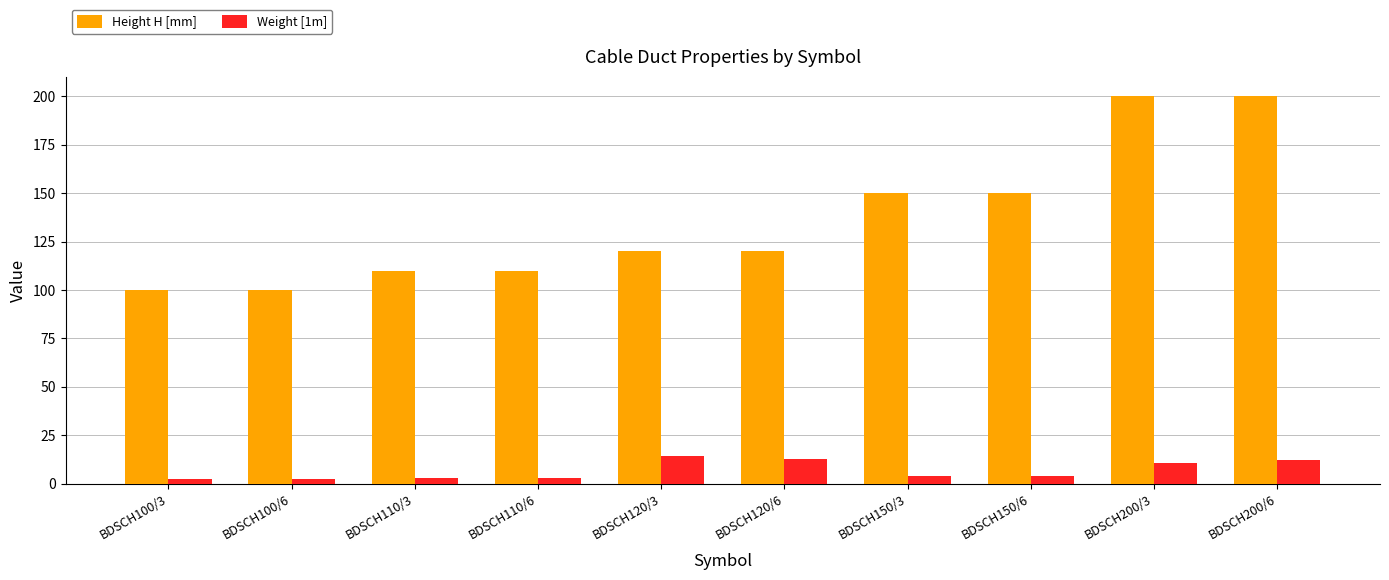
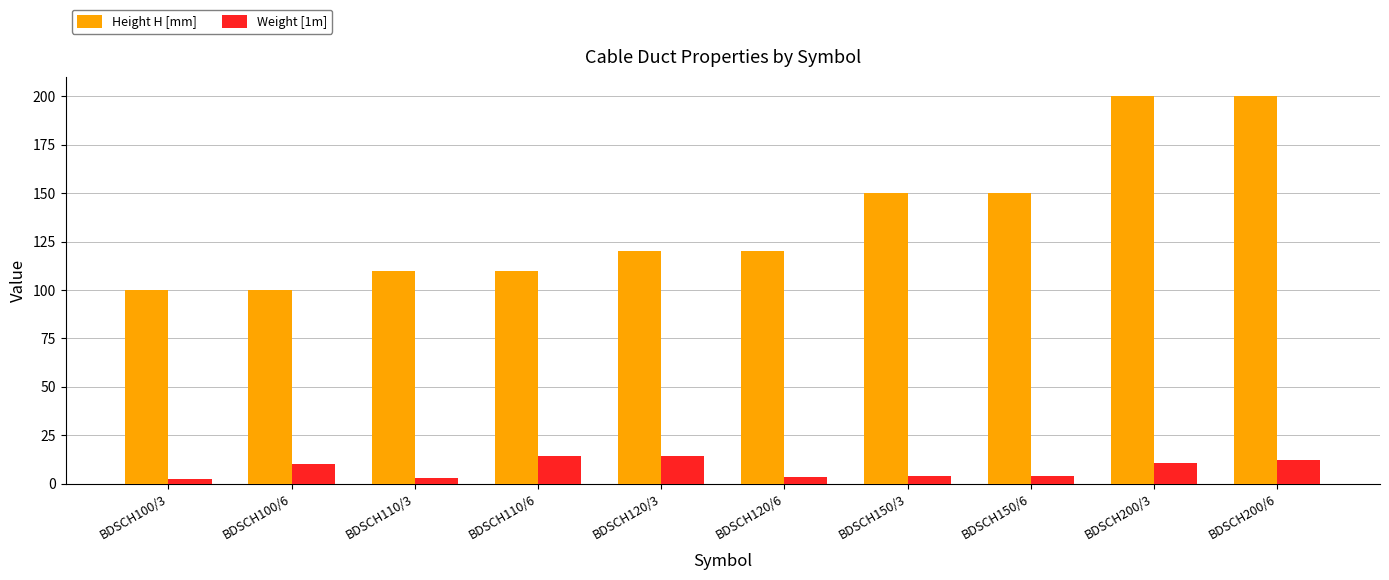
  {
    "Height H [mm]": {
      "BDSCH100/3": 100,
      "BDSCH100/6": 100,
      "BDSCH110/3": 110,
      "BDSCH110/6": 110,
      "BDSCH120/3": 120,
      "BDSCH120/6": 120,
      "BDSCH150/3": 150,
      "BDSCH150/6": 150,
      "BDSCH200/3": 200,
      "BDSCH200/6": 200
    },
    "Weight [1m]": {
      "BDSCH100/3": 3,
-     "BDSCH100/6": 3,
+     "BDSCH100/6": 10,
      "BDSCH110/3": 3,
-     "BDSCH110/6": 3,
+     "BDSCH110/6": 14,
      "BDSCH120/3": 14,
-     "BDSCH120/6": 13,
+     "BDSCH120/6": 3,
      "BDSCH150/3": 4,
      "BDSCH150/6": 4,
      "BDSCH200/3": 11,
      "BDSCH200/6": 12
    }
  }
